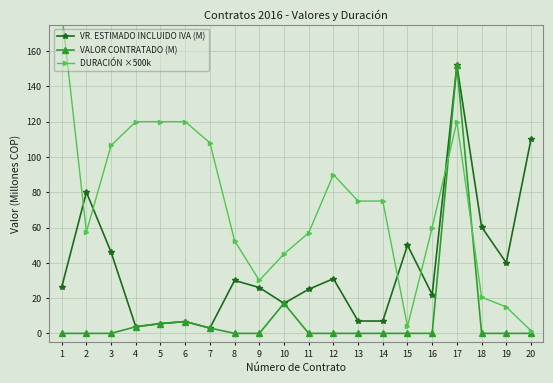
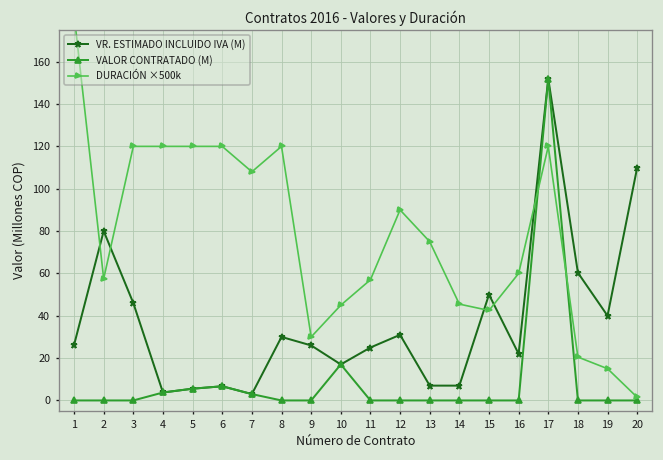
  {
    "DURACIÓN ×500k": {
      "2": 58,
-     "3": 107,
+     "3": 120,
      "4": 120,
      "5": 120,
      "6": 120,
      "7": 108,
-     "8": 53,
+     "8": 120,
      "9": 30,
      "10": 45,
      "11": 57,
      "12": 90,
      "13": 75,
-     "14": 75,
-     "15": 4,
+     "14": 46,
+     "15": 43,
      "16": 60,
      "17": 120,
      "18": 21,
      "19": 15,
      "20": 2
    }
  }
